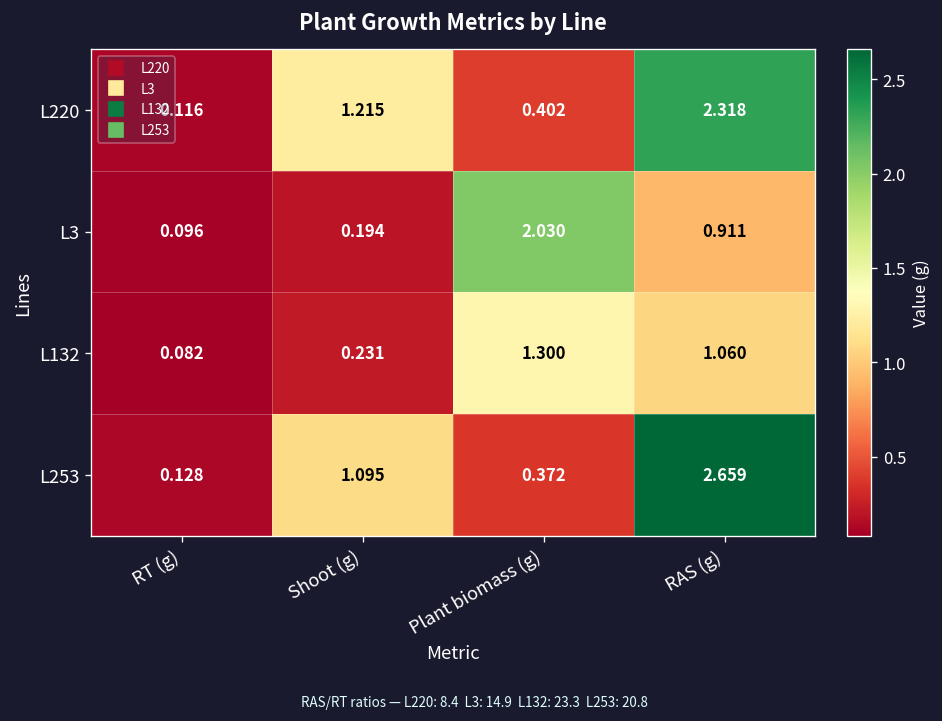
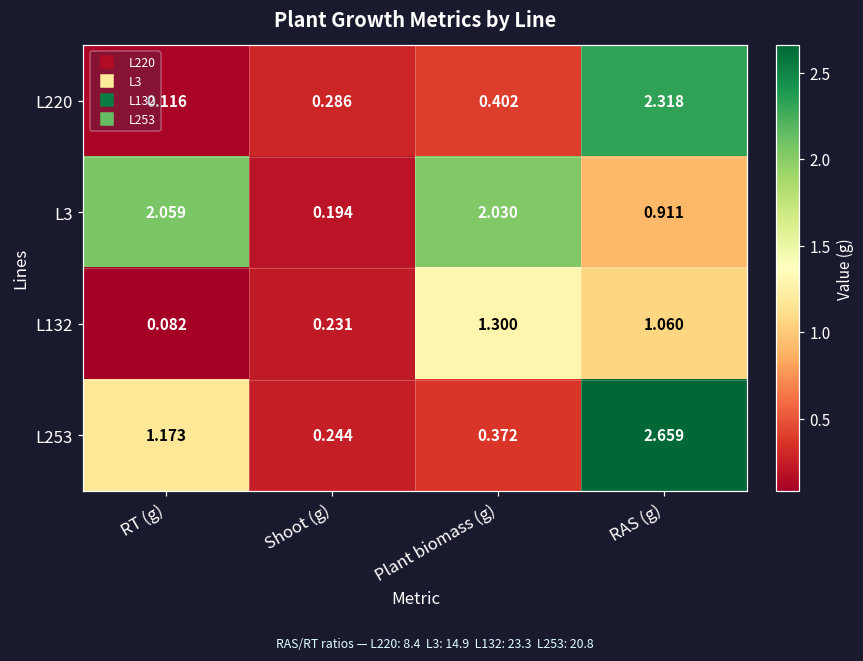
  {
    "L220": {
-     "Shoot (g)": 1.215,
+     "Shoot (g)": 0.286,
      "Plant biomass (g)": 0.402,
      "RAS (g)": 2.318
    },
    "L3": {
-     "RT (g)": 0.096,
+     "RT (g)": 2.059,
      "Shoot (g)": 0.194,
      "Plant biomass (g)": 2.030,
      "RAS (g)": 0.911
    },
    "L132": {
      "RT (g)": 0.082,
      "Shoot (g)": 0.231,
      "Plant biomass (g)": 1.300,
      "RAS (g)": 1.060
    },
    "L253": {
-     "RT (g)": 0.128,
-     "Shoot (g)": 1.095,
+     "RT (g)": 1.173,
+     "Shoot (g)": 0.244,
      "Plant biomass (g)": 0.372,
      "RAS (g)": 2.659
    }
  }
